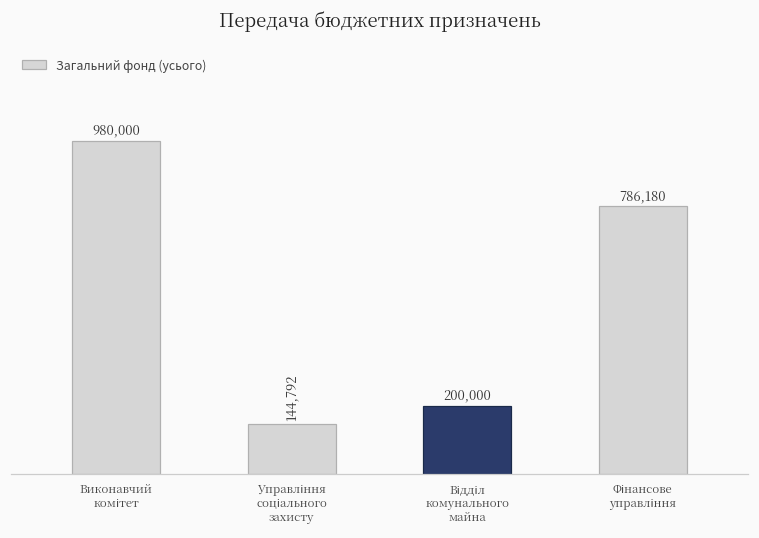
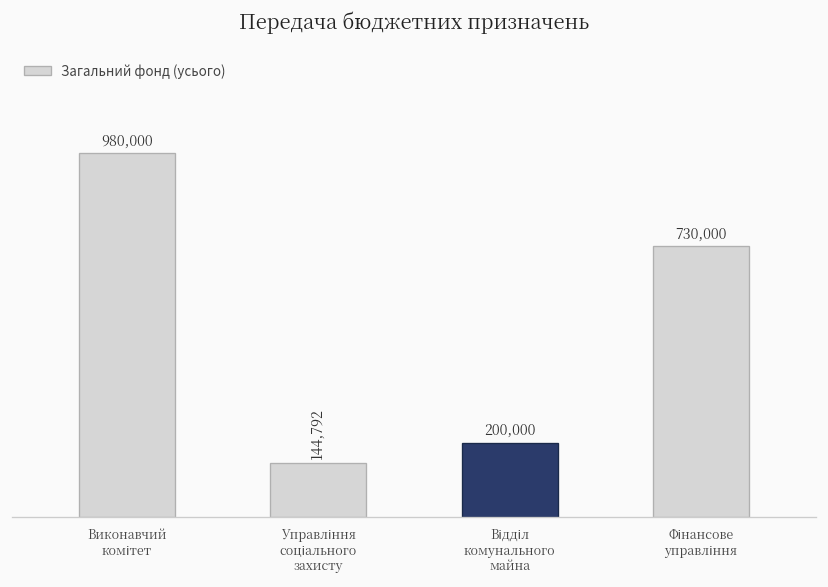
  {
    "Виконавчий комітет": "980,000",
    "Управління соціального захисту": "144,792",
    "Відділ комунального майна": "200,000",
-   "Фінансове управління": "786,180"
+   "Фінансове управління": "730,000"
  }
